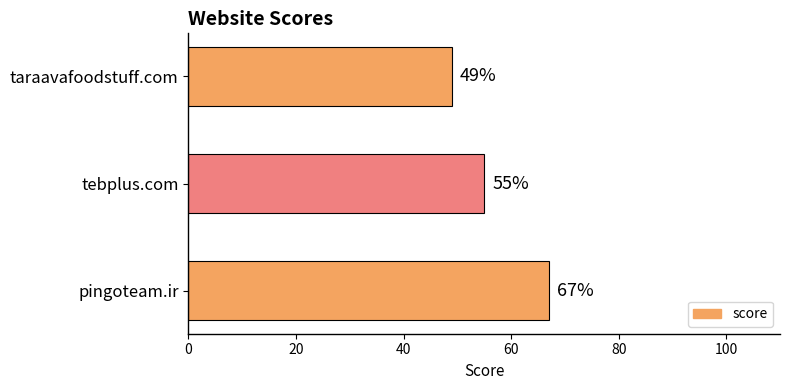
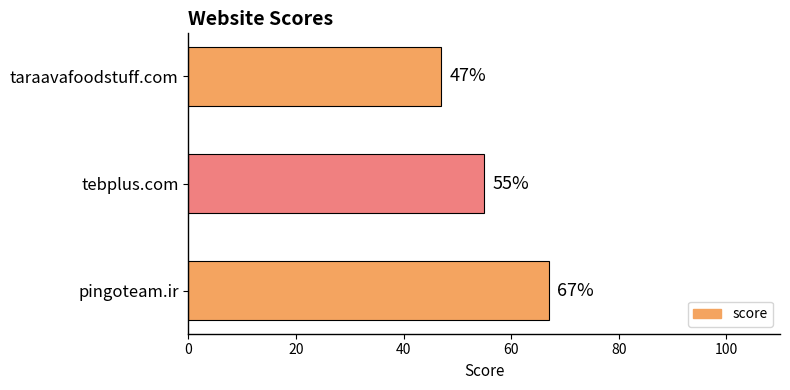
  {
-   "taraavafoodstuff.com": "49%",
+   "taraavafoodstuff.com": "47%",
    "tebplus.com": "55%",
    "pingoteam.ir": "67%"
  }
